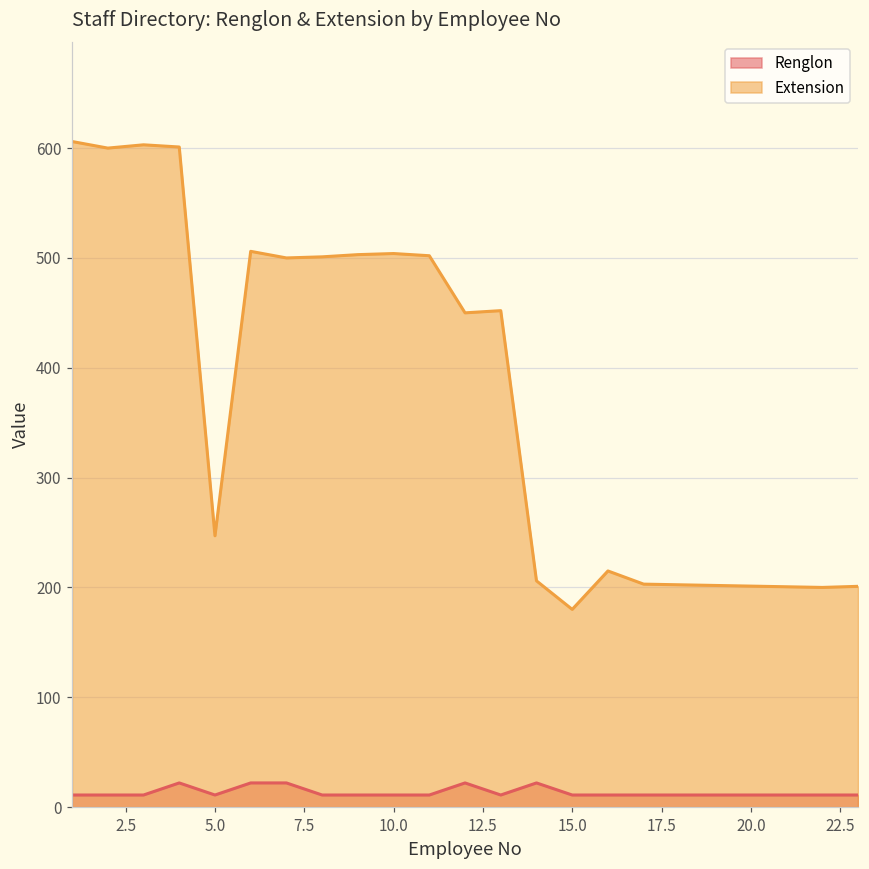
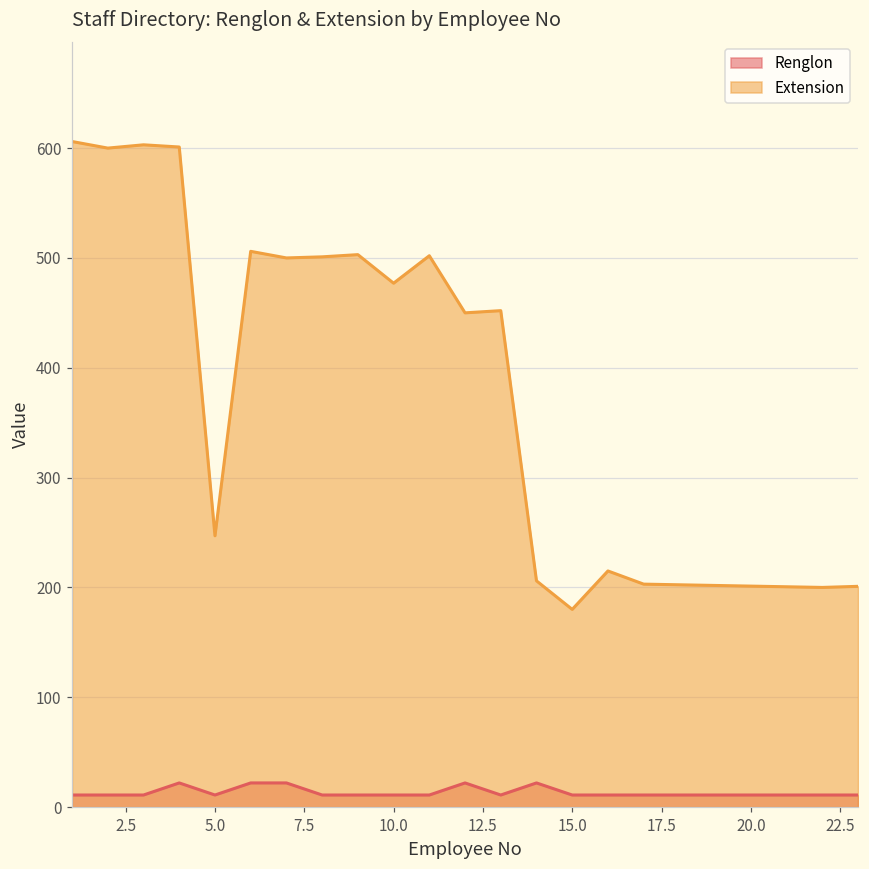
  {
    "Renglon": {
      "5.0": 10,
      "10.0": 10,
      "15.0": 10
    },
    "Extension": {
      "5.0": 250,
-     "10.0": 500,
+     "10.0": 480,
      "15.0": 180
    }
  }
